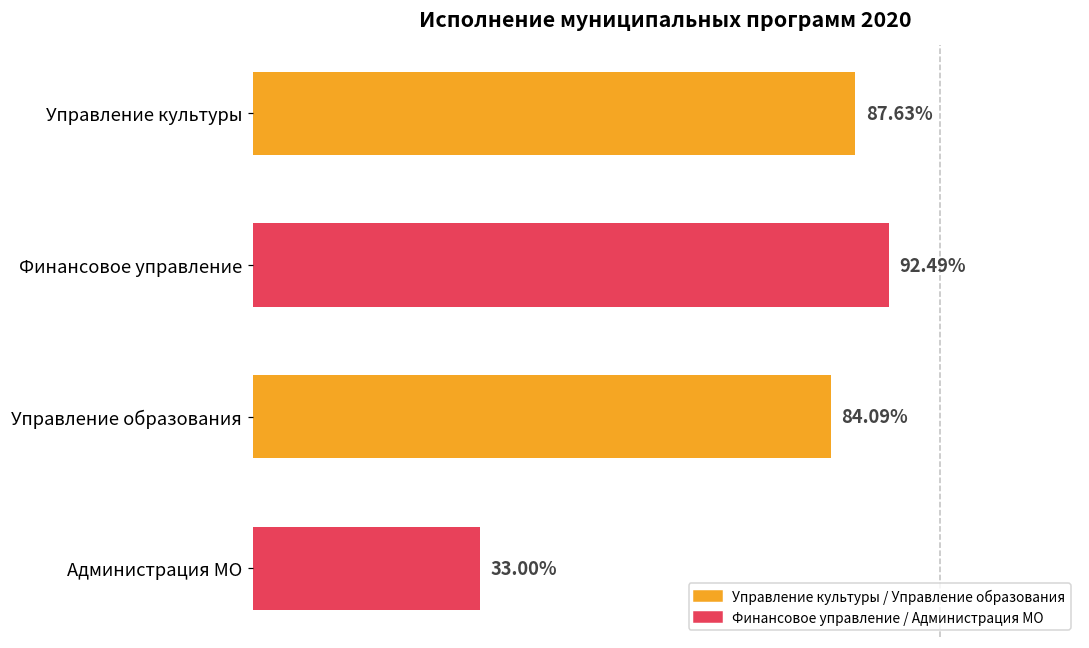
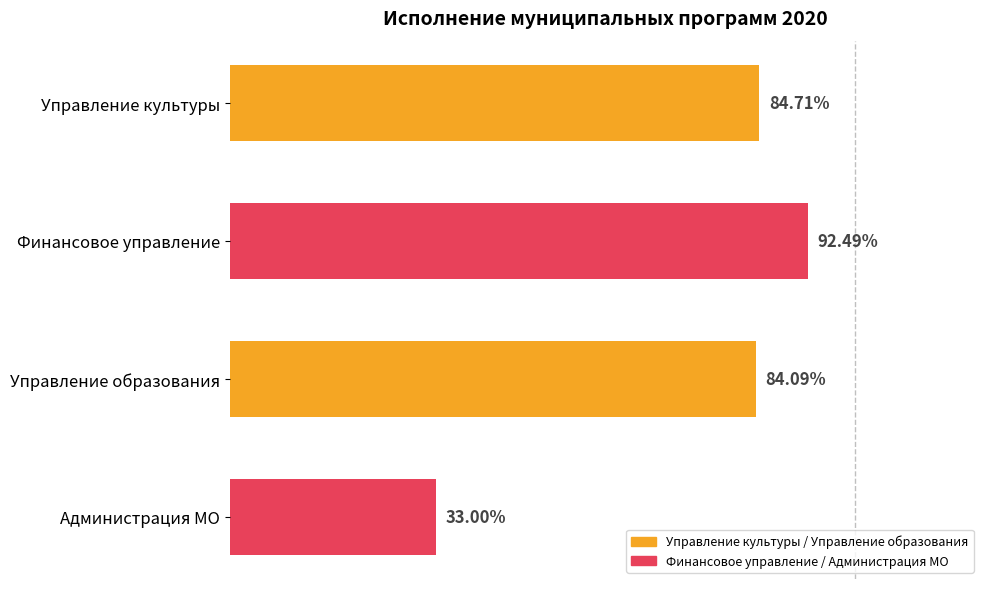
  {
-   "Управление культуры": "87.63%",
+   "Управление культуры": "84.71%",
    "Финансовое управление": "92.49%",
    "Управление образования": "84.09%",
    "Администрация МО": "33.00%"
  }
